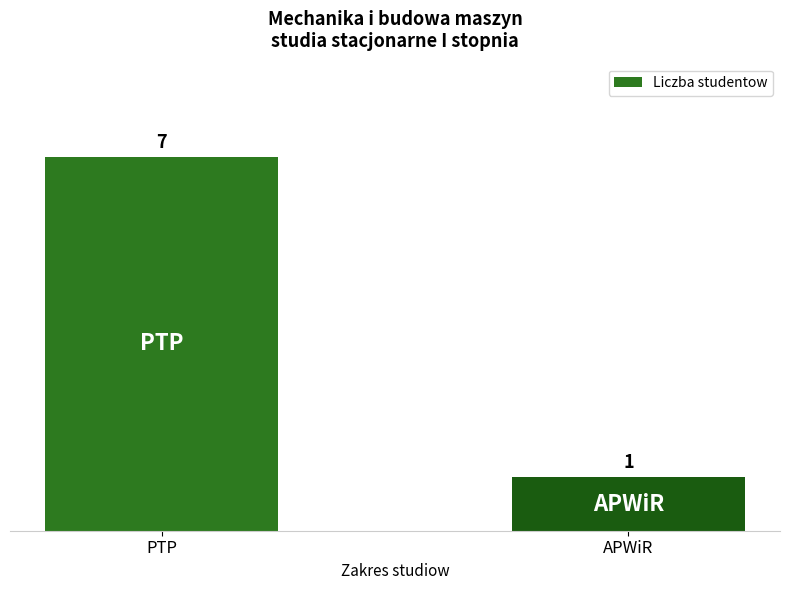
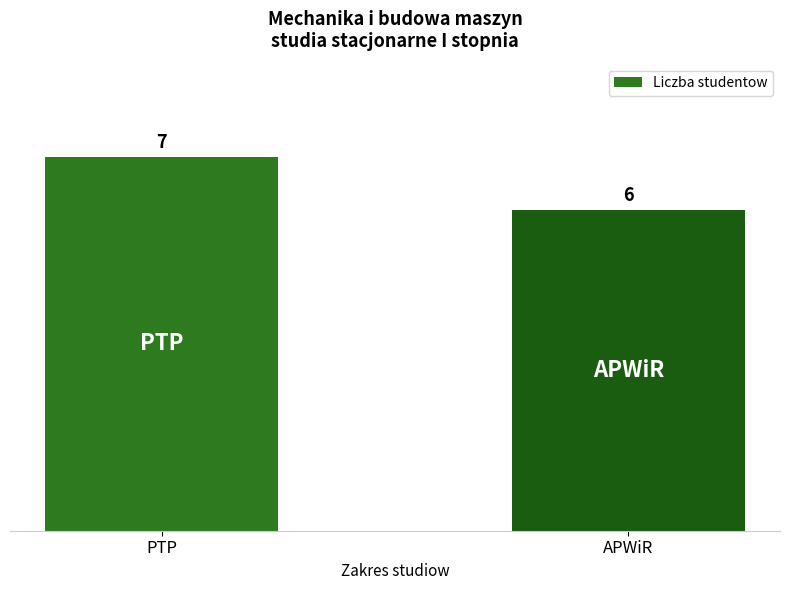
  {
    "PTP": 7,
-   "APWiR": 1
+   "APWiR": 6
  }
